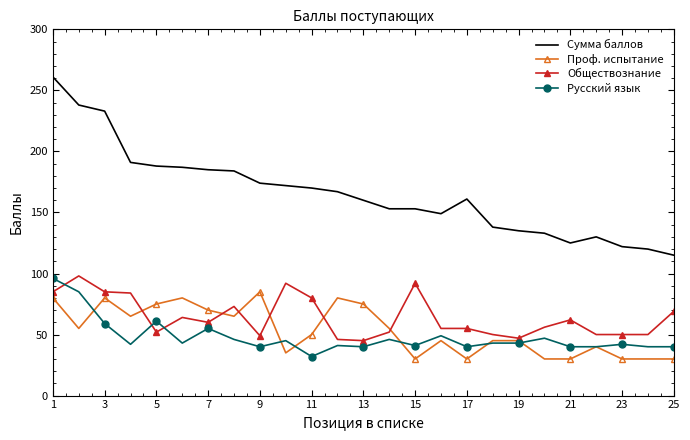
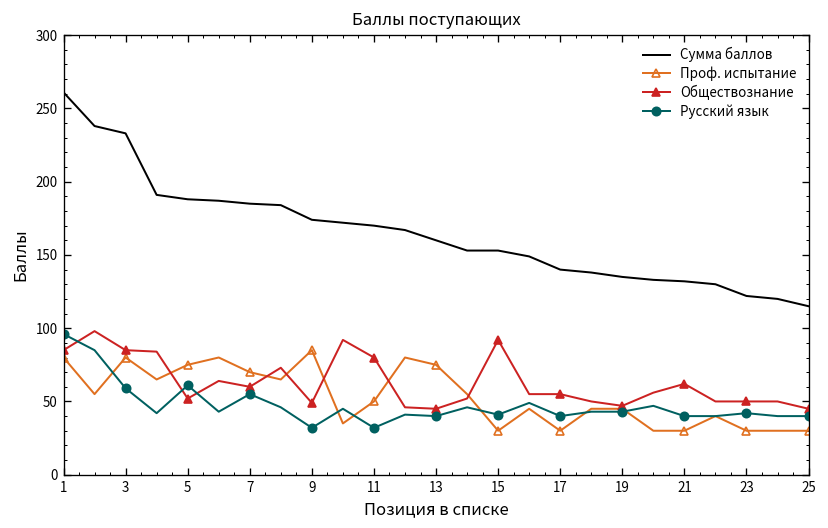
  {
    "Сумма баллов": {
      "1": 261,
      "3": 233,
      "5": 188,
      "7": 185,
      "9": 174,
      "11": 170,
      "13": 160,
      "15": 153,
-     "17": 161,
+     "17": 140,
      "19": 135,
-     "21": 125,
+     "21": 132,
      "23": 122,
      "25": 115
    },
    "Проф. испытание": {
      "1": 80,
      "3": 80,
      "5": 75,
      "7": 70,
      "9": 85,
      "11": 50,
      "13": 75,
      "15": 30,
      "17": 30,
      "21": 30,
      "23": 30,
      "25": 30
    },
    "Обществознание": {
      "1": 85,
      "3": 85,
      "5": 52,
      "7": 60,
      "9": 49,
      "11": 80,
      "13": 45,
      "15": 92,
      "17": 55,
      "21": 62,
      "23": 50,
-     "25": 69
+     "25": 45
    },
    "Русский язык": {
      "1": 96,
      "3": 59,
      "5": 61,
      "7": 55,
-     "9": 40,
+     "9": 32,
      "11": 32,
      "13": 40,
      "15": 41,
      "17": 40,
      "21": 40,
      "23": 42,
      "25": 40
    }
  }
